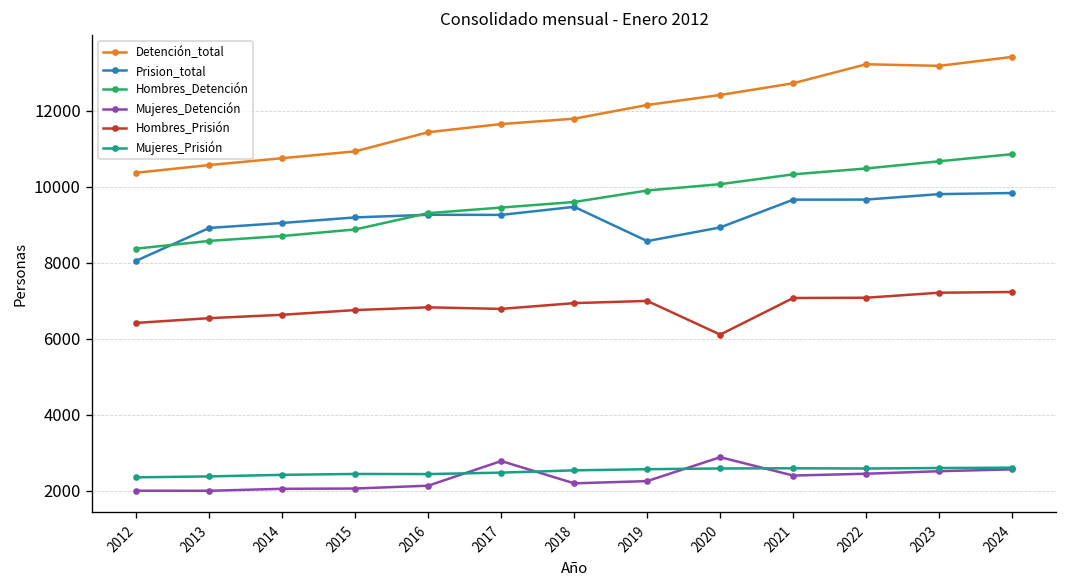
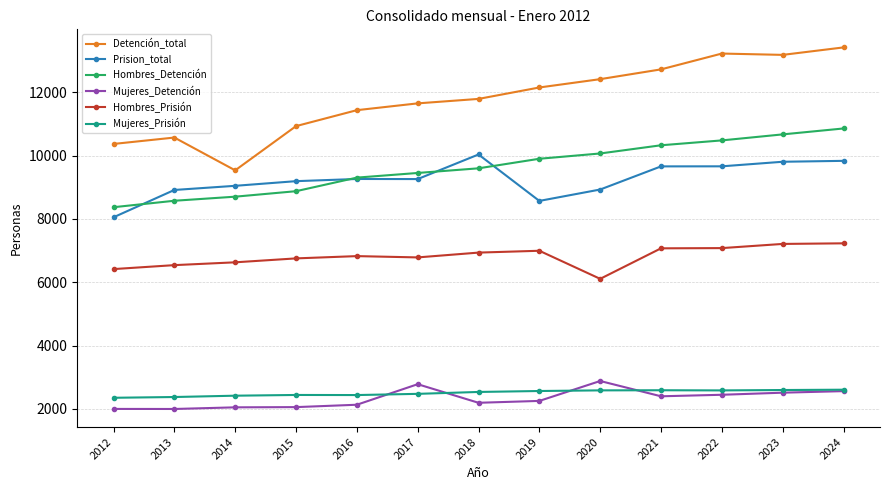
  {
    "Detención_total": {
      "2012": 10400,
      "2013": 10600,
-     "2014": 10800,
+     "2014": 9500,
      "2015": 10900,
      "2016": 11400,
      "2017": 11700,
      "2018": 11800,
      "2019": 12200,
      "2020": 12400,
      "2021": 12700,
      "2022": 13200,
      "2023": 13200,
      "2024": 13400
    },
    "Prision_total": {
      "2012": 8100,
      "2013": 8900,
      "2014": 9000,
      "2015": 9200,
      "2017": 9300,
-     "2018": 9500,
+     "2018": 10000,
      "2019": 8600,
      "2020": 8900,
      "2021": 9700,
      "2022": 9700,
      "2023": 9800,
      "2024": 9800
    },
    "Mujeres_Detención": {
      "2012": 2000,
      "2013": 2000,
      "2014": 2000,
      "2015": 2100,
      "2016": 2100,
      "2017": 2800,
      "2018": 2200,
      "2019": 2300,
      "2020": 2900,
      "2021": 2400,
      "2022": 2400,
      "2023": 2500
    },
    "Hombres_Prisión": {
      "2012": 6400,
      "2013": 6500,
      "2014": 6600,
      "2015": 6800,
      "2016": 6800,
      "2017": 6800,
      "2018": 6900,
      "2019": 7000,
      "2020": 6100,
      "2021": 7100,
      "2022": 7100,
      "2023": 7200,
      "2024": 7200
    }
  }
